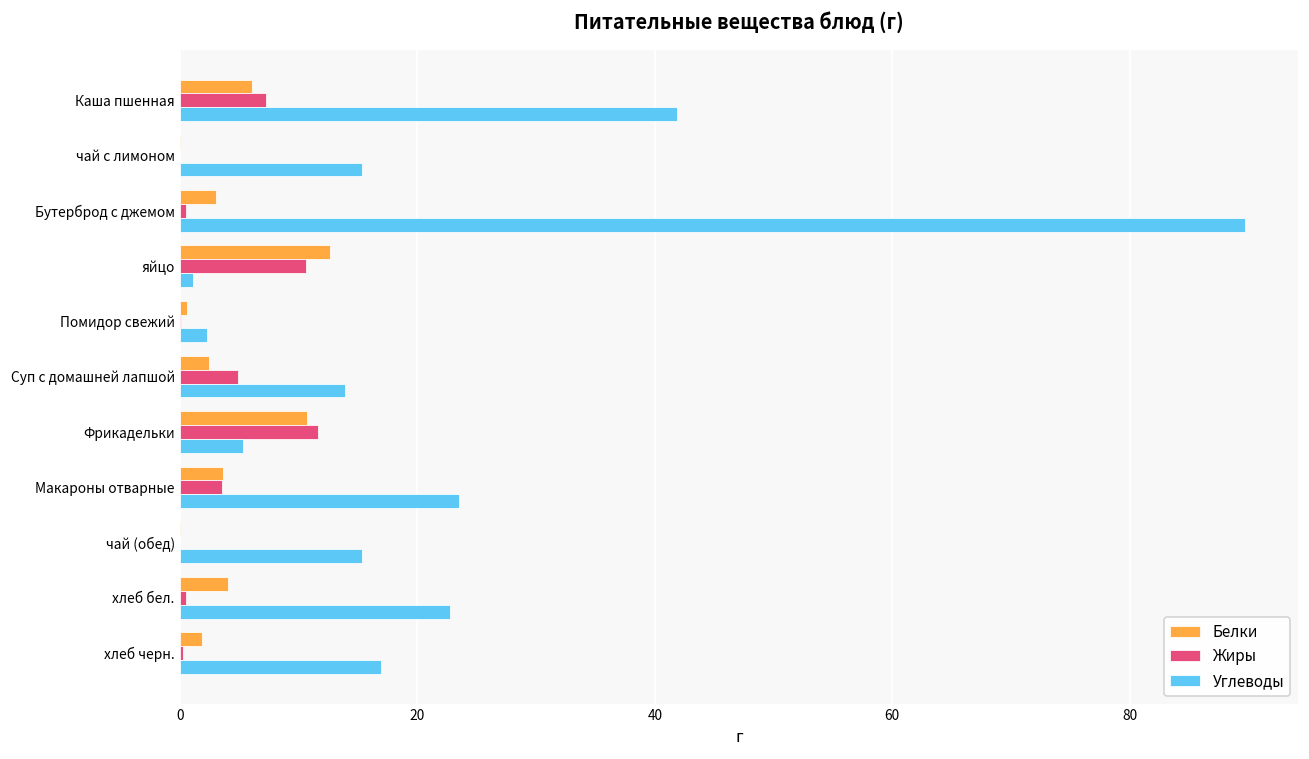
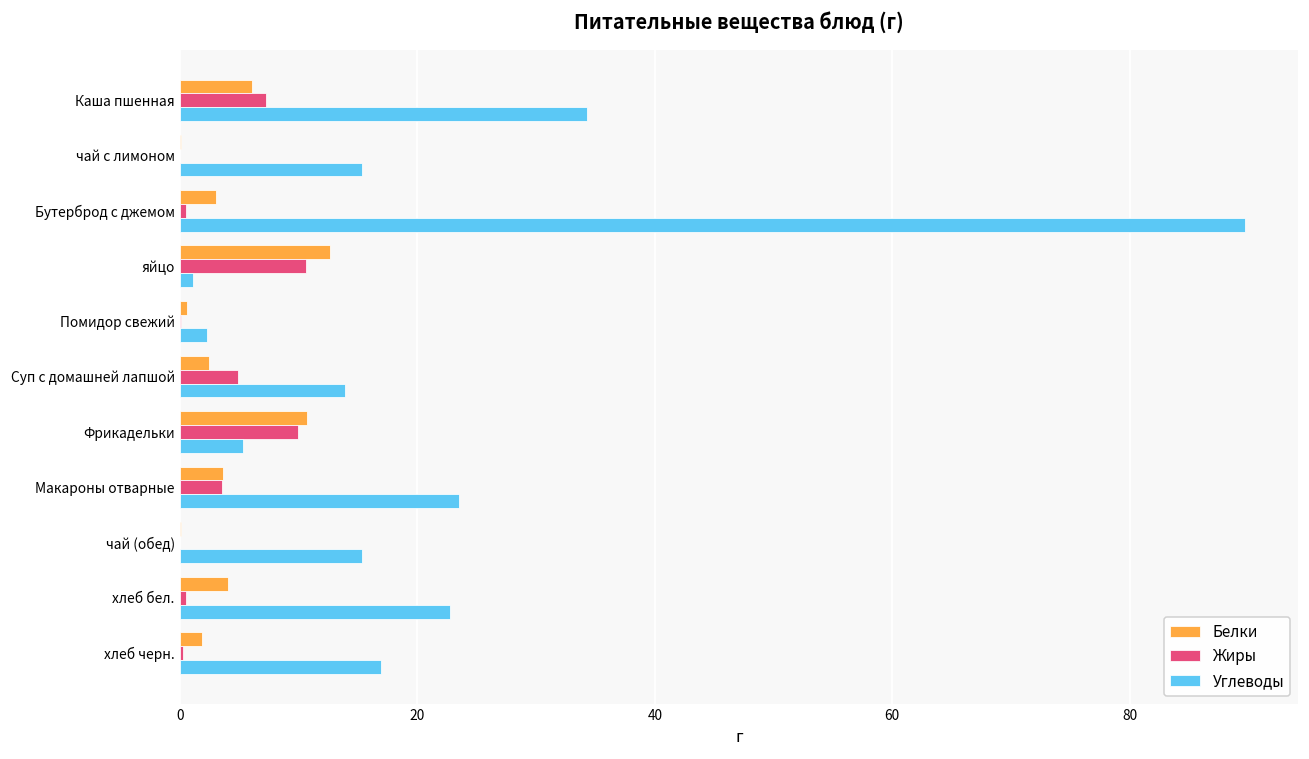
  {
    "Белки": {
      "Каша пшенная": 6.0,
      "Бутерброд с джемом": 3.0,
      "яйцо": 12.6,
      "Помидор свежий": 0.6,
      "Суп с домашней лапшой": 2.5,
      "Фрикадельки": 10.7,
      "Макароны отварные": 3.6,
      "хлеб бел.": 4.1,
      "хлеб черн.": 1.9
    },
    "Жиры": {
      "Каша пшенная": 7.3,
      "Бутерброд с джемом": 0.5,
      "яйцо": 10.6,
      "Суп с домашней лапшой": 4.9,
-     "Фрикадельки": 11.6,
+     "Фрикадельки": 10.0,
      "Макароны отварные": 3.5,
      "хлеб бел.": 0.5,
      "хлеб черн.": 0.3
    },
    "Углеводы": {
-     "Каша пшенная": 41.9,
+     "Каша пшенная": 34.3,
      "чай с лимоном": 15.3,
      "Бутерброд с джемом": 89.7,
      "яйцо": 1.1,
      "Помидор свежий": 2.3,
      "Суп с домашней лапшой": 13.9,
      "Фрикадельки": 5.3,
      "Макароны отварные": 23.5,
      "чай (обед)": 15.3,
      "хлеб бел.": 22.7,
      "хлеб черн.": 17.0
    }
  }
